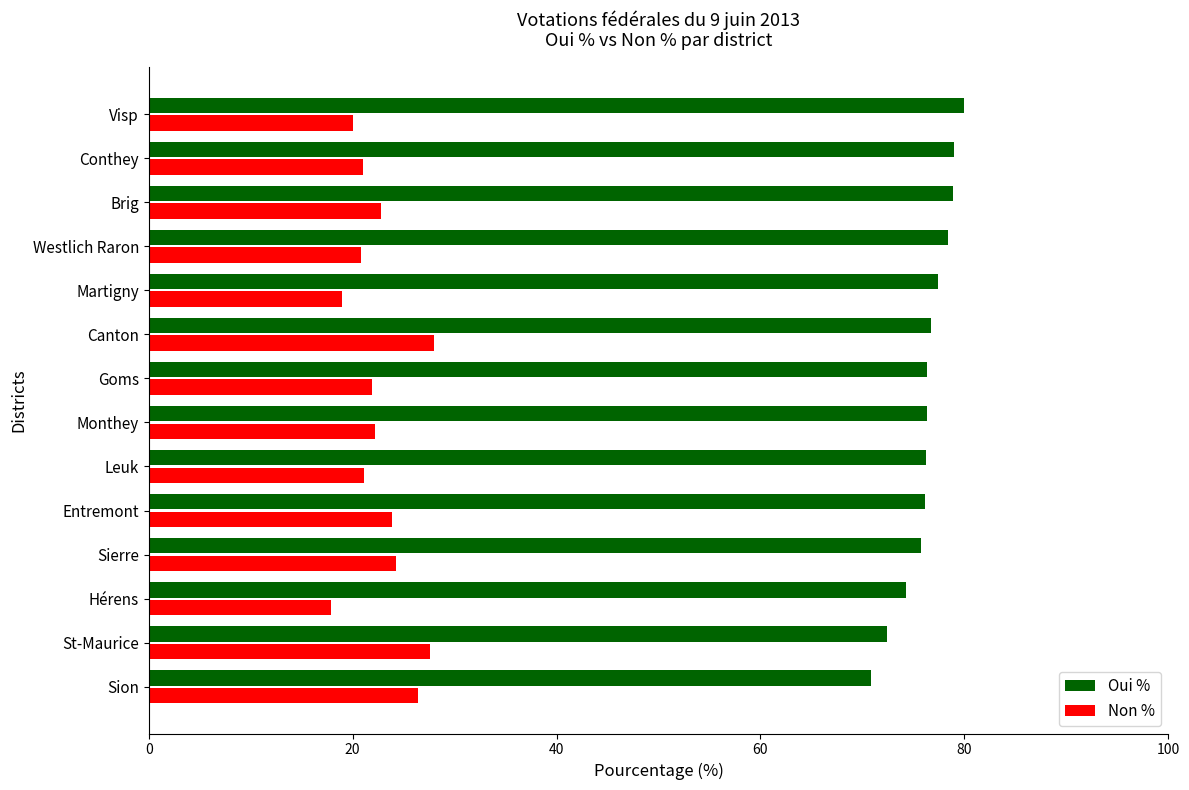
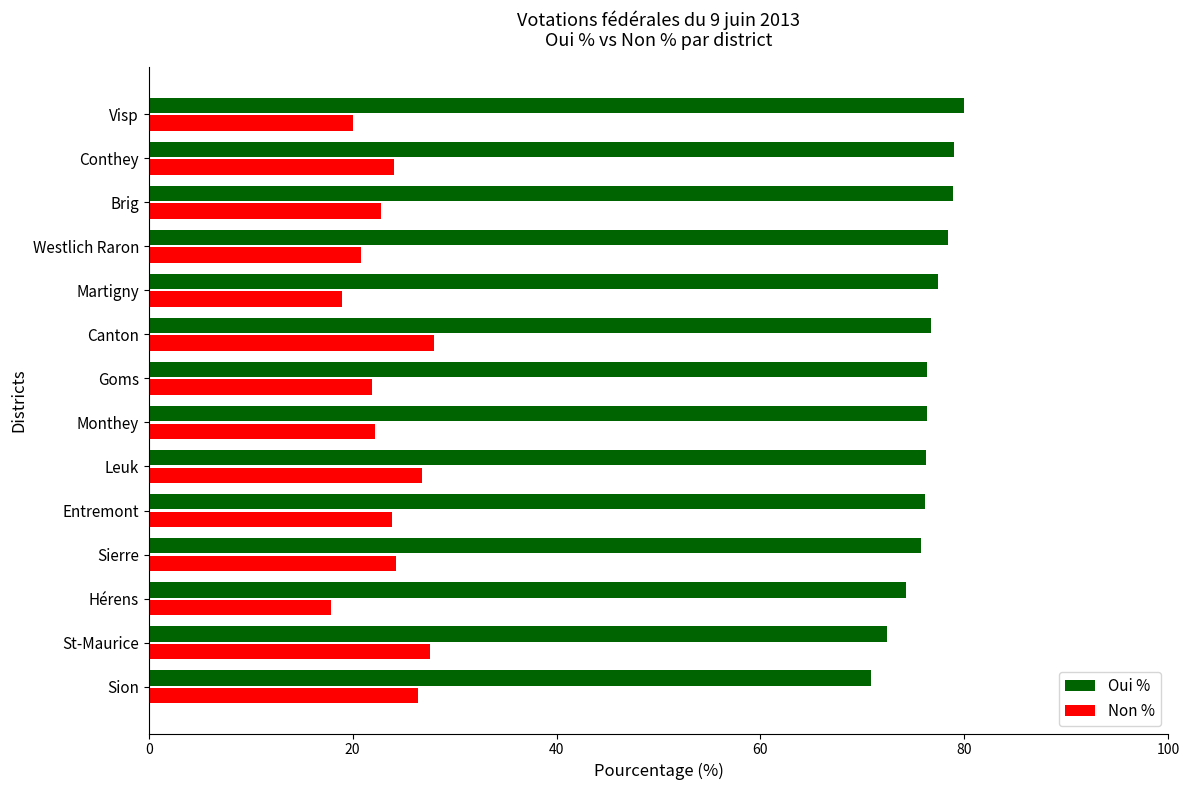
  {
    "Oui %": {
      "Visp": 80.0,
      "Conthey": 79.0,
      "Brig": 78.9,
      "Westlich Raron": 78.4,
      "Martigny": 77.4,
      "Canton": 76.8,
      "Goms": 76.4,
      "Monthey": 76.3,
      "Leuk": 76.2,
      "Entremont": 76.1,
      "Sierre": 75.8,
      "Hérens": 74.2,
      "St-Maurice": 72.4,
      "Sion": 70.8
    },
    "Non %": {
      "Visp": 20.0,
-     "Conthey": 21.0,
+     "Conthey": 24.0,
      "Brig": 22.8,
      "Westlich Raron": 20.8,
      "Martigny": 18.9,
      "Canton": 28.0,
      "Goms": 21.9,
      "Monthey": 22.2,
-     "Leuk": 21.1,
+     "Leuk": 26.9,
      "Entremont": 23.9,
      "Sierre": 24.2,
      "Hérens": 17.8,
      "St-Maurice": 27.6,
      "Sion": 26.5
    }
  }
